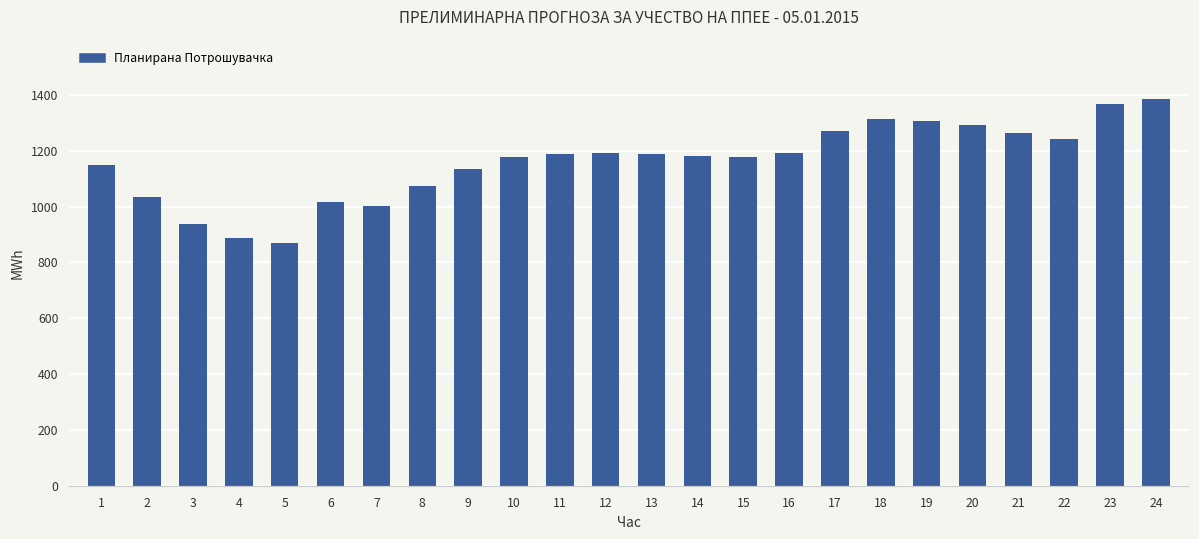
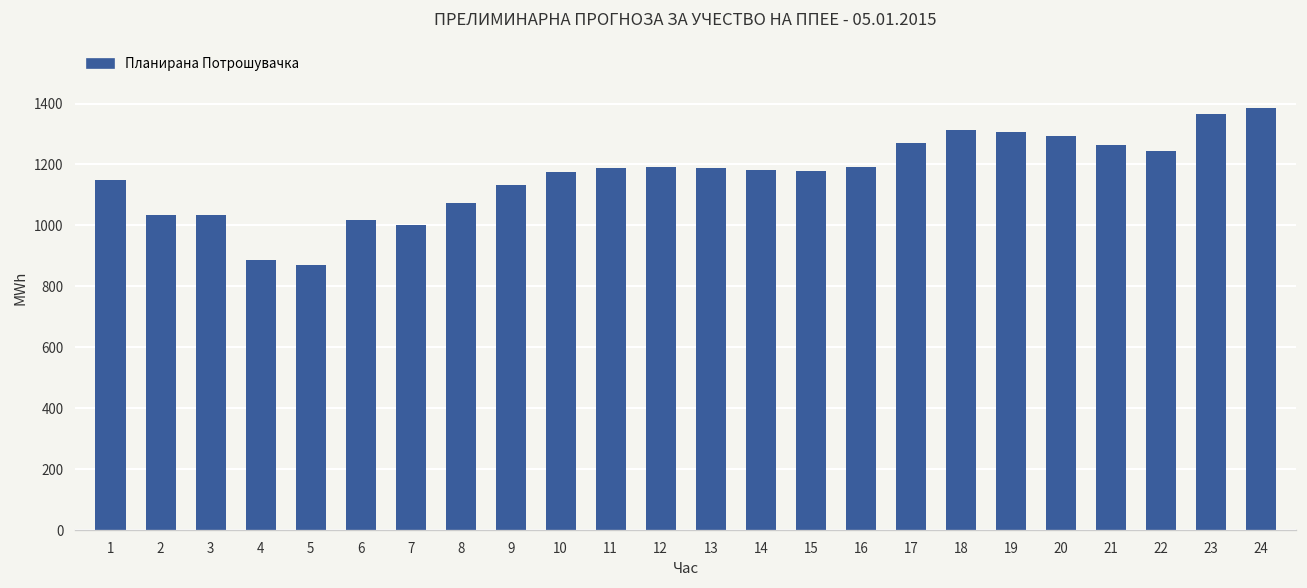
  {
    "1": 1150,
    "2": 1040,
-   "3": 940,
+   "3": 1040,
    "4": 890,
    "5": 870,
    "6": 1020,
    "7": 1000,
    "8": 1070,
    "9": 1130,
    "10": 1180,
    "11": 1190,
    "12": 1190,
    "13": 1190,
    "14": 1180,
    "15": 1180,
    "16": 1190,
    "17": 1270,
    "18": 1310,
    "19": 1310,
    "20": 1290,
    "21": 1270,
    "22": 1240,
    "23": 1370,
    "24": 1380
  }
